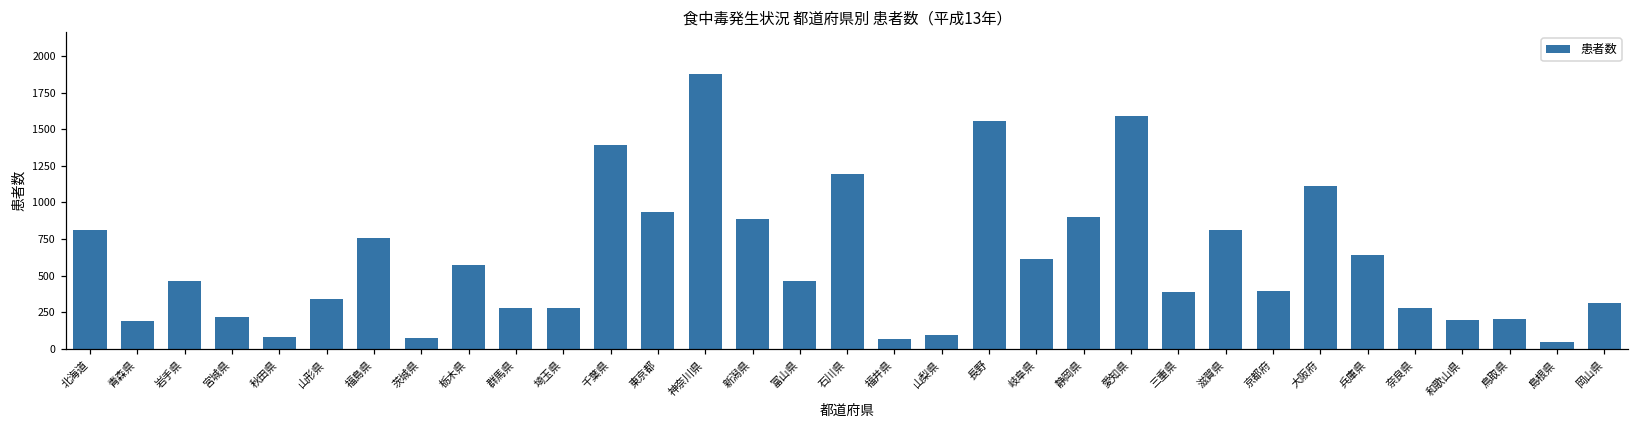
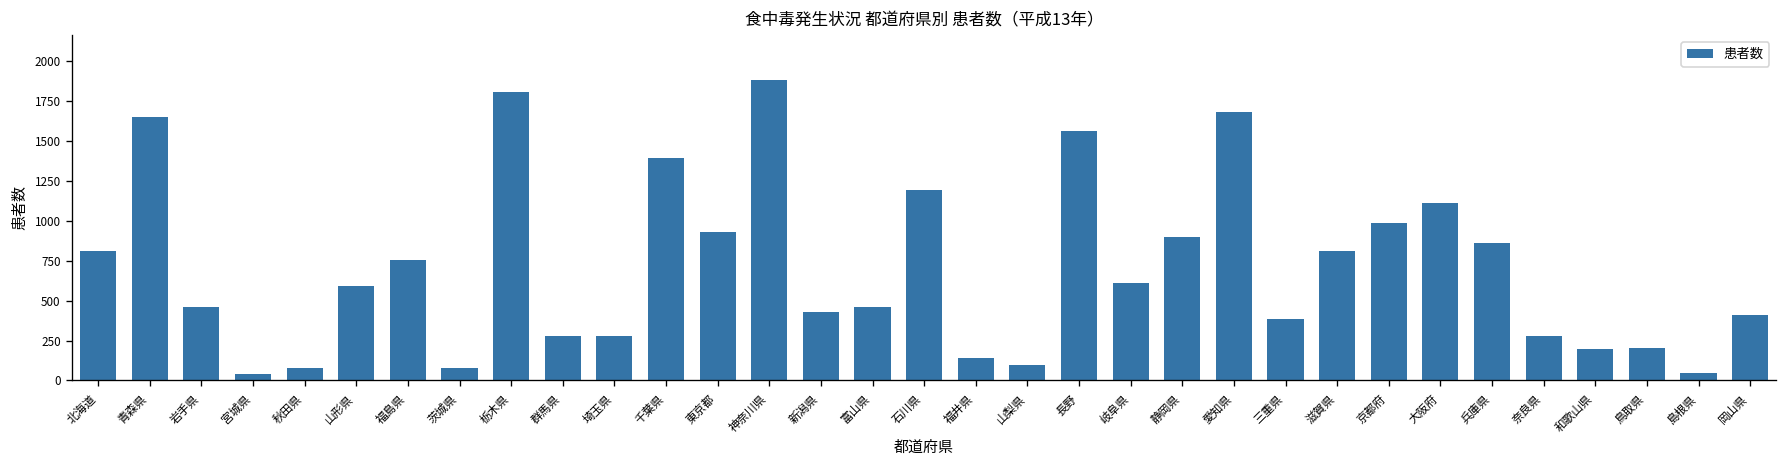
  {
    "北海道": 810,
-   "青森県": 190,
+   "青森県": 1650,
    "岩手県": 460,
-   "宮城県": 220,
+   "宮城県": 40,
    "秋田県": 80,
-   "山形県": 340,
+   "山形県": 590,
    "福島県": 750,
    "茨城県": 80,
-   "栃木県": 580,
+   "栃木県": 1810,
    "群馬県": 280,
    "埼玉県": 280,
    "千葉県": 1390,
    "東京都": 930,
    "神奈川県": 1880,
-   "新潟県": 890,
+   "新潟県": 430,
    "富山県": 460,
    "石川県": 1190,
-   "福井県": 70,
+   "福井県": 140,
    "山梨県": 100,
    "長野": 1560,
    "岐阜県": 610,
    "静岡県": 900,
-   "愛知県": 1590,
+   "愛知県": 1680,
    "三重県": 390,
    "滋賀県": 810,
-   "京都府": 400,
+   "京都府": 990,
    "大阪府": 1110,
-   "兵庫県": 640,
+   "兵庫県": 860,
    "奈良県": 280,
    "和歌山県": 200,
    "鳥取県": 200,
    "島根県": 50,
-   "岡山県": 310
+   "岡山県": 410
  }
